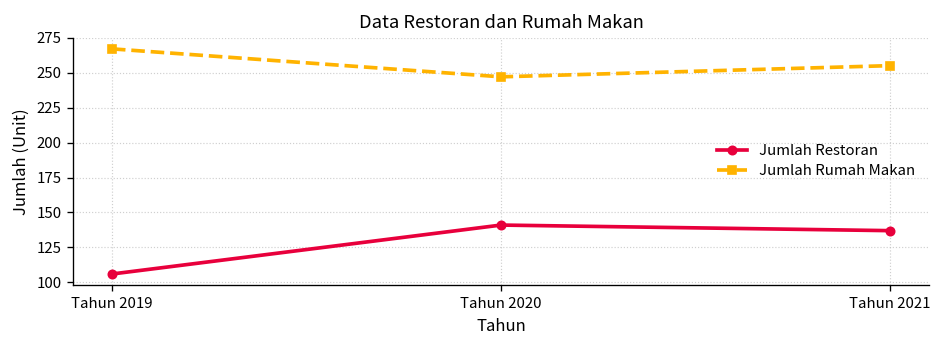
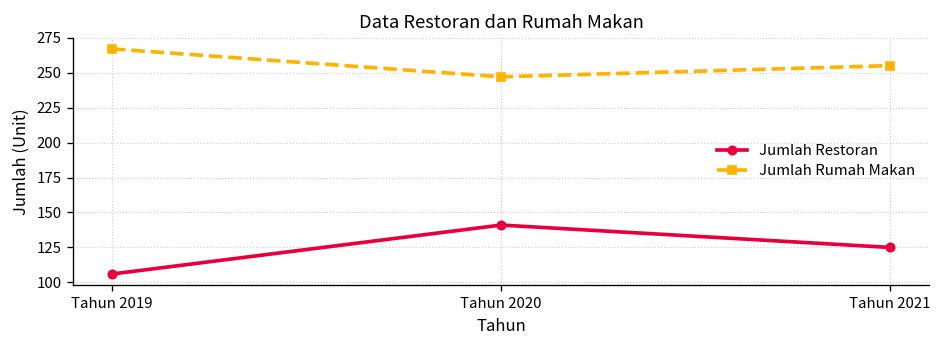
  {
    "Jumlah Restoran": {
      "Tahun 2019": 106,
      "Tahun 2020": 141,
-     "Tahun 2021": 137
+     "Tahun 2021": 125
    },
    "Jumlah Rumah Makan": {
      "Tahun 2019": 267,
      "Tahun 2020": 247,
      "Tahun 2021": 255
    }
  }
